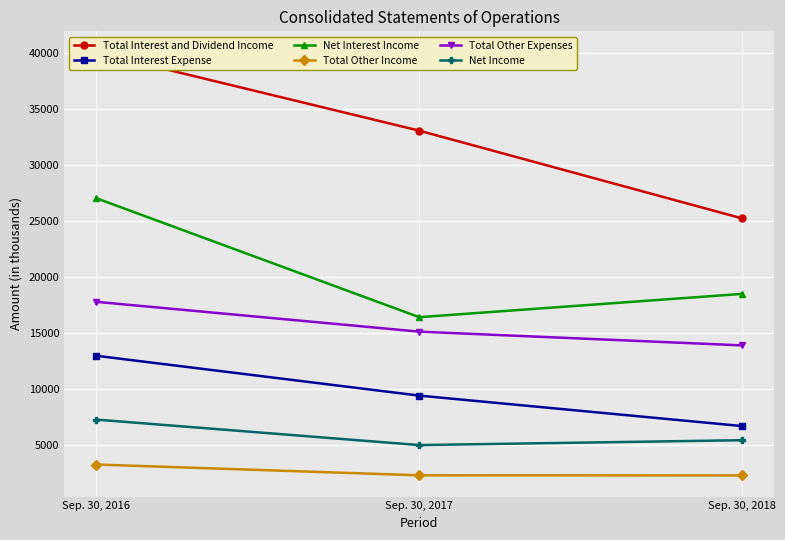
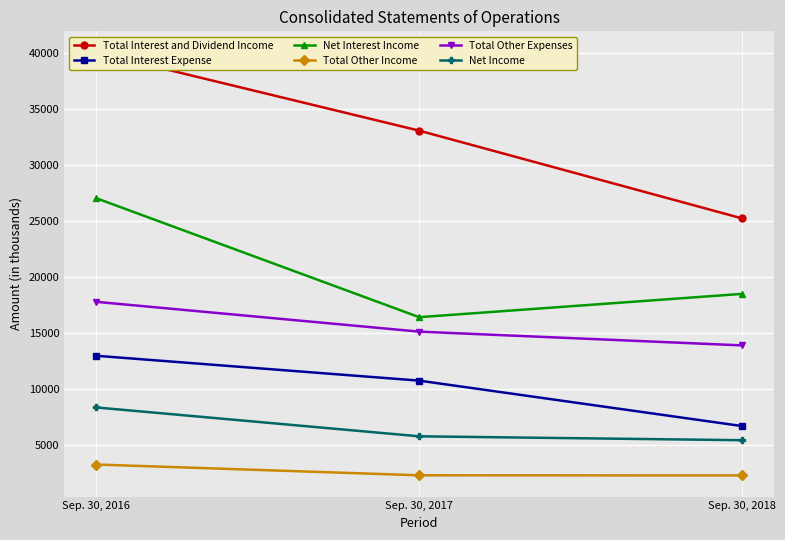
  {
    "Total Interest and Dividend Income": {
      "Sep. 30, 2017": 33100,
      "Sep. 30, 2018": 25200
    },
    "Total Interest Expense": {
      "Sep. 30, 2016": 13000,
-     "Sep. 30, 2017": 9400,
+     "Sep. 30, 2017": 10800,
      "Sep. 30, 2018": 6700
    },
    "Net Interest Income": {
      "Sep. 30, 2016": 27000,
      "Sep. 30, 2017": 16400,
      "Sep. 30, 2018": 18500
    },
    "Total Other Income": {
      "Sep. 30, 2016": 3300,
      "Sep. 30, 2017": 2300,
      "Sep. 30, 2018": 2300
    },
    "Total Other Expenses": {
      "Sep. 30, 2016": 17800,
      "Sep. 30, 2017": 15100,
      "Sep. 30, 2018": 13900
    },
    "Net Income": {
-     "Sep. 30, 2016": 7300,
-     "Sep. 30, 2017": 5000,
+     "Sep. 30, 2016": 8400,
+     "Sep. 30, 2017": 5800,
      "Sep. 30, 2018": 5500
    }
  }
